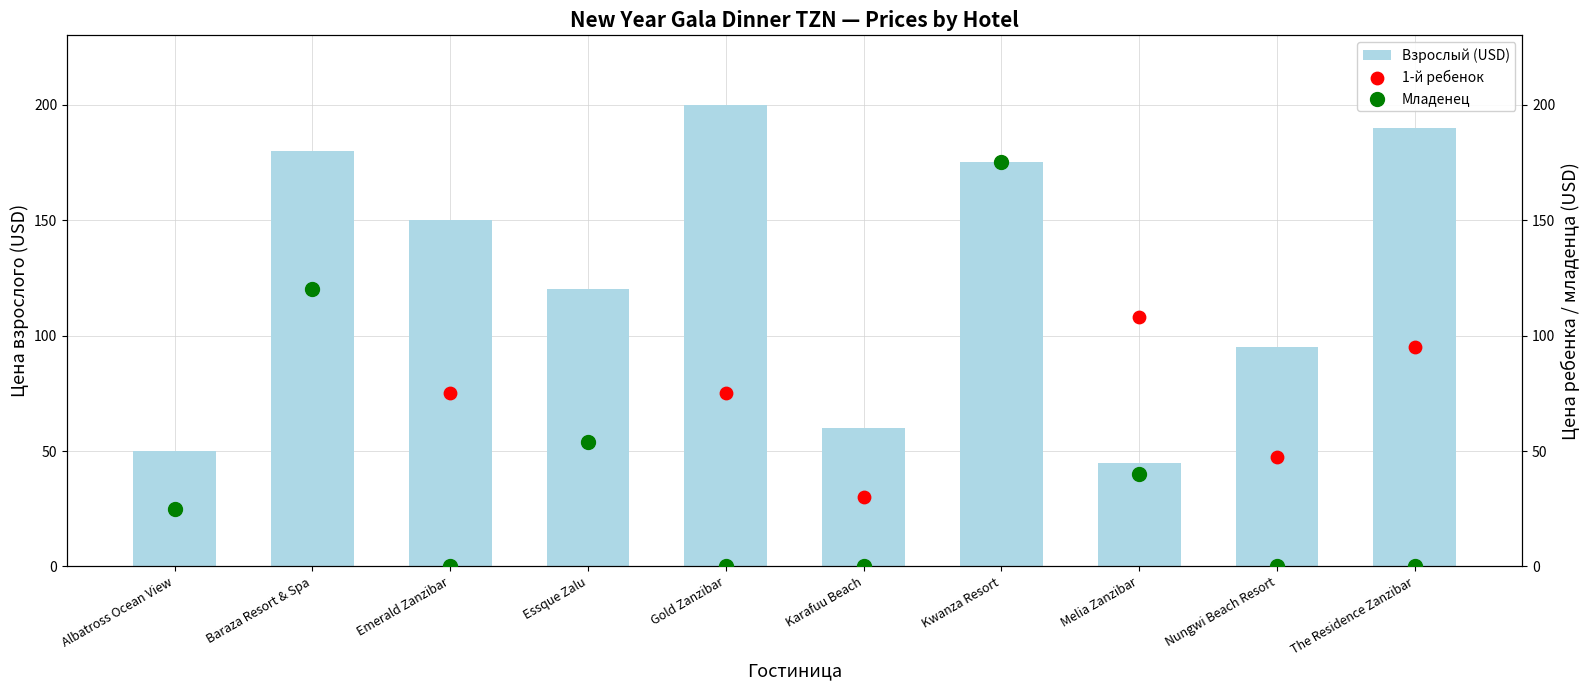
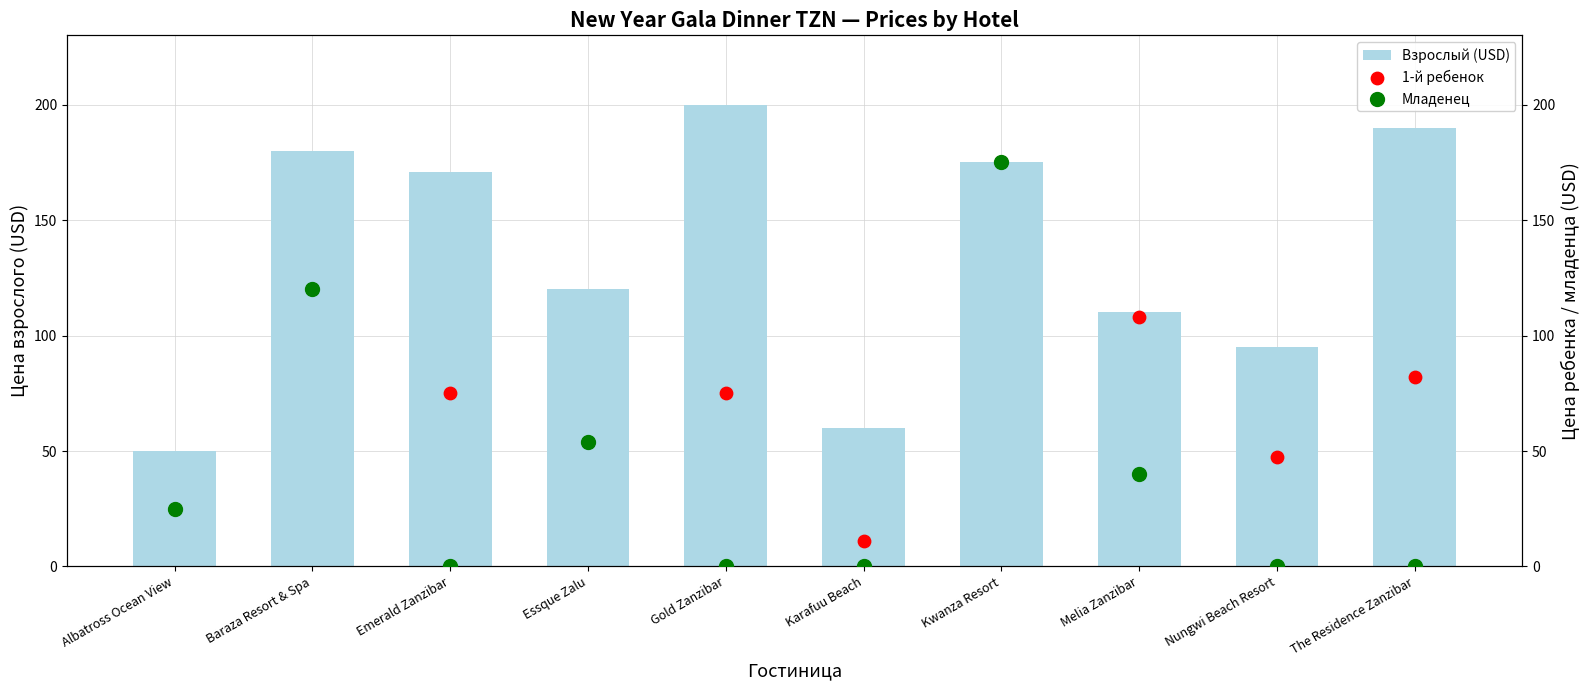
  {
    "Взрослый (USD)": {
      "Albatross Ocean View": 50,
      "Baraza Resort & Spa": 180,
-     "Emerald Zanzibar": 150,
+     "Emerald Zanzibar": 171,
      "Essque Zalu": 120,
      "Gold Zanzibar": 200,
      "Karafuu Beach": 60,
      "Kwanza Resort": 175,
-     "Melia Zanzibar": 45,
+     "Melia Zanzibar": 110,
      "Nungwi Beach Resort": 95,
      "The Residence Zanzibar": 190
    },
    "1-й ребенок": {
-     "Karafuu Beach": 30,
-     "The Residence Zanzibar": 95
+     "Karafuu Beach": 11,
+     "The Residence Zanzibar": 82
    }
  }
